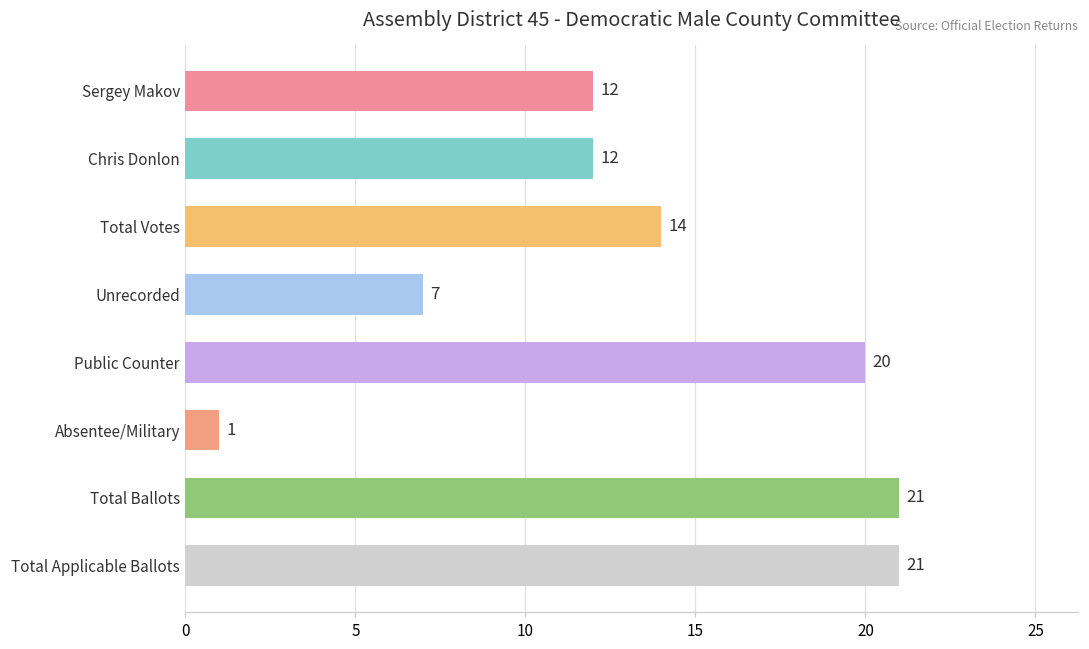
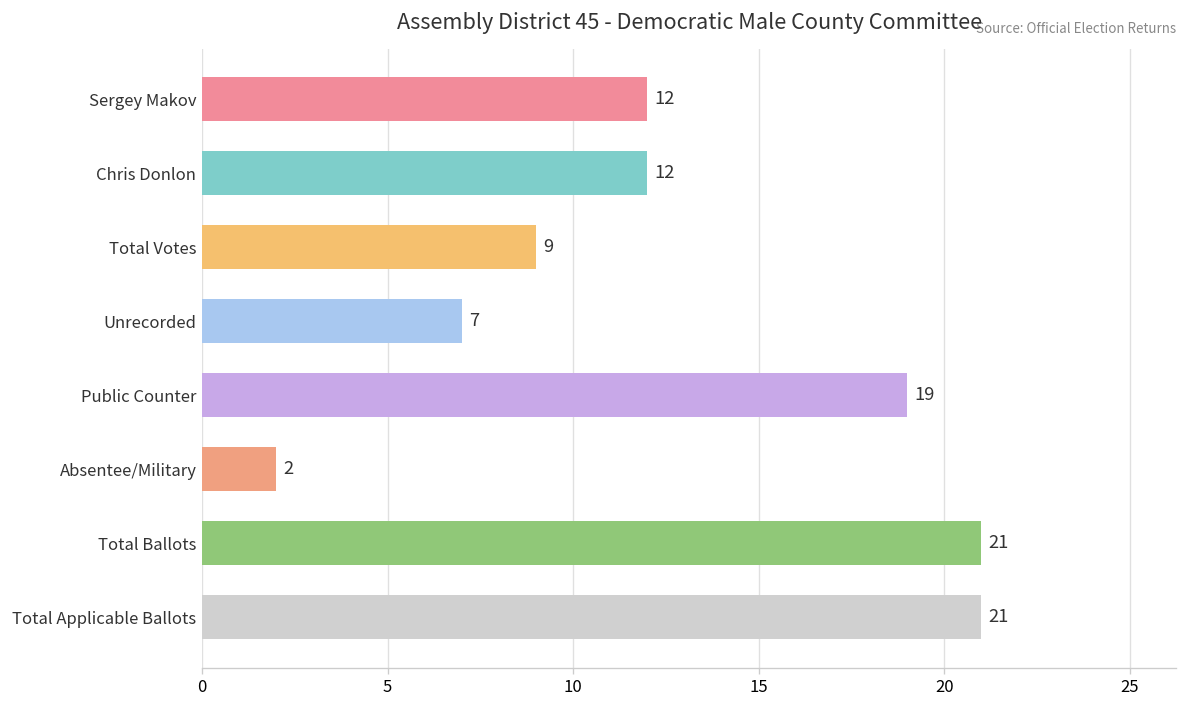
  {
    "Sergey Makov": 12,
    "Chris Donlon": 12,
-   "Total Votes": 14,
+   "Total Votes": 9,
    "Unrecorded": 7,
-   "Public Counter": 20,
-   "Absentee/Military": 1,
+   "Public Counter": 19,
+   "Absentee/Military": 2,
    "Total Ballots": 21,
    "Total Applicable Ballots": 21
  }
